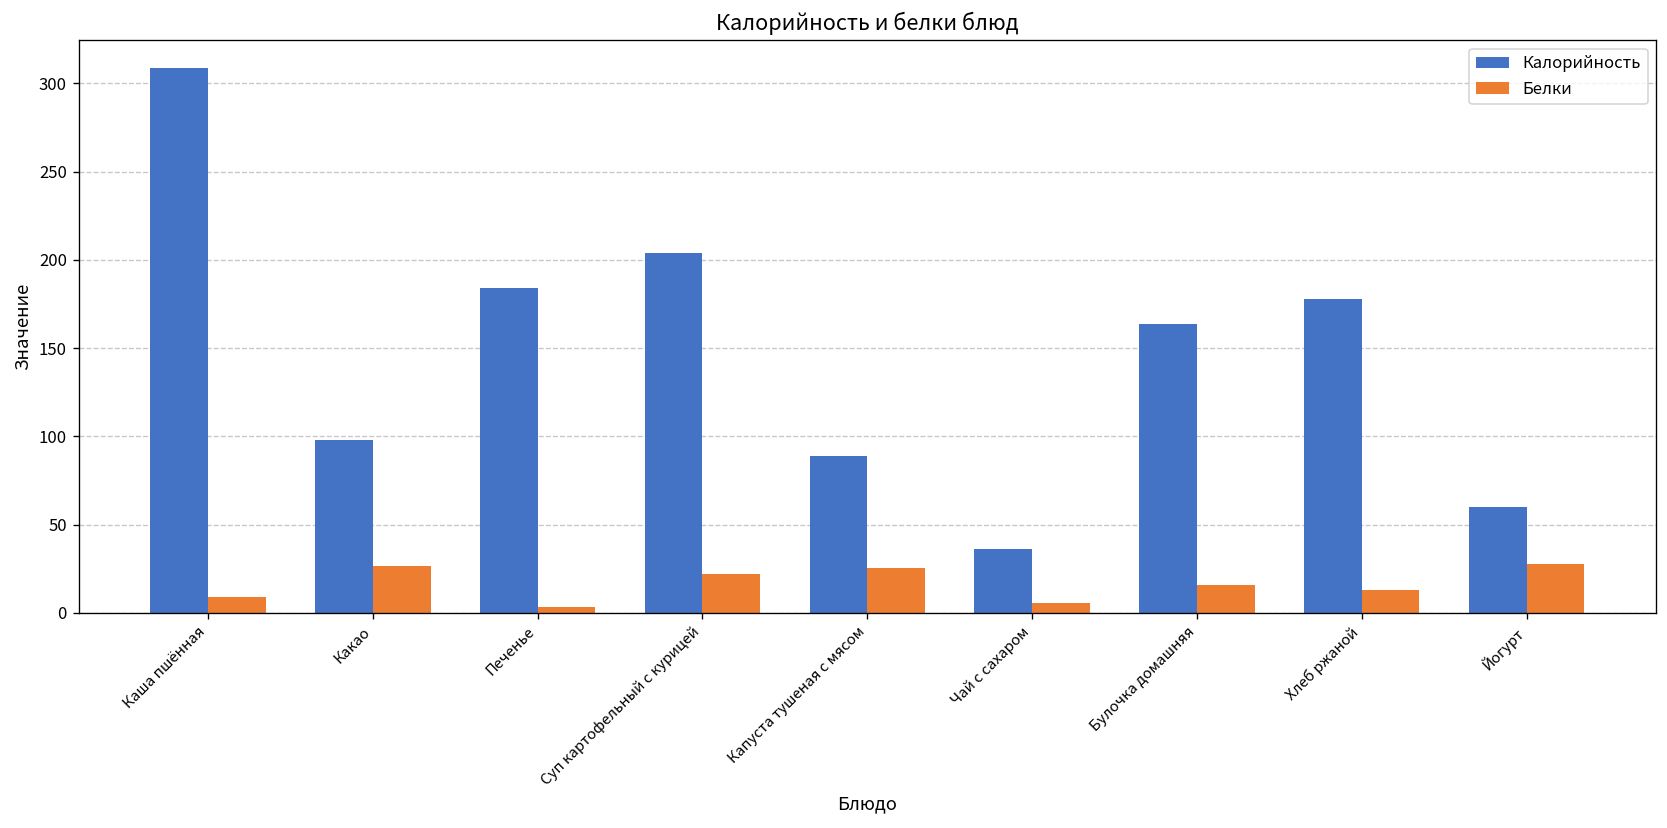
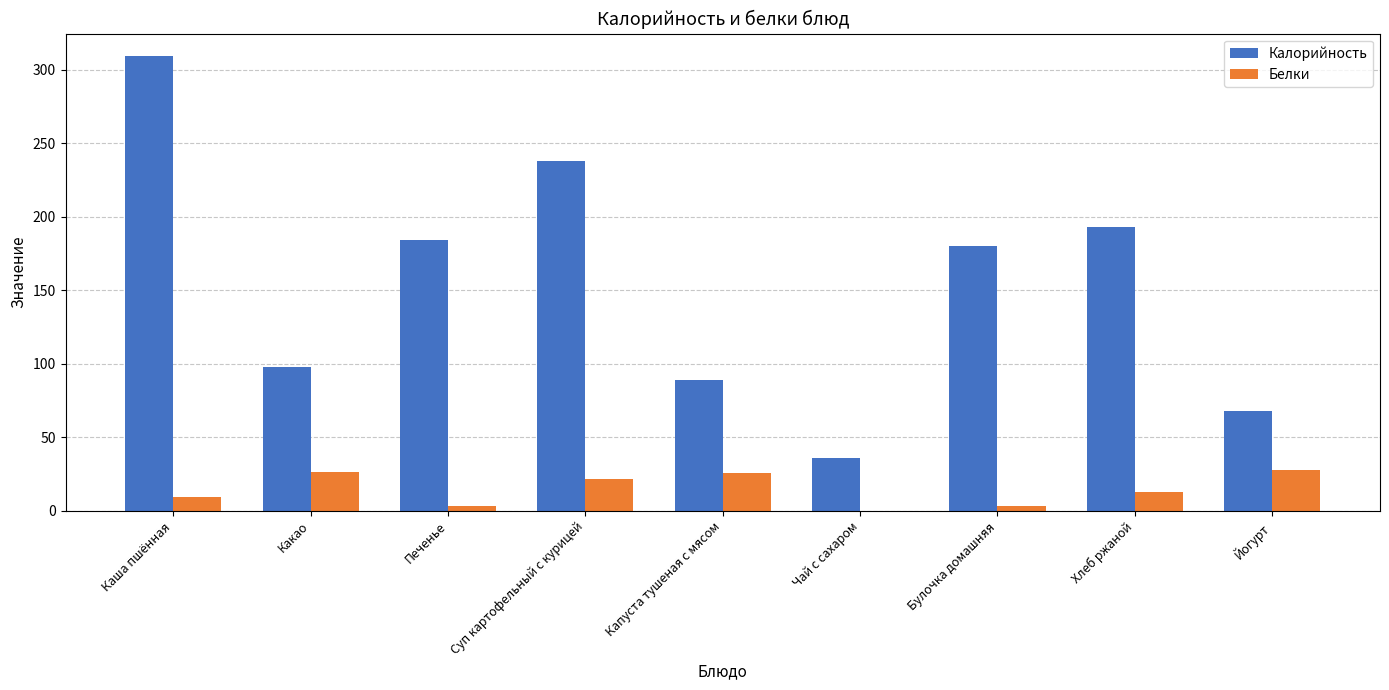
  {
    "Калорийность": {
      "Каша пшённая": 309,
      "Какао": 98,
      "Печенье": 184,
-     "Суп картофельный с курицей": 204,
+     "Суп картофельный с курицей": 238,
      "Капуста тушеная с мясом": 89,
      "Чай с сахаром": 36,
-     "Булочка домашняя": 164,
-     "Хлеб ржаной": 178,
-     "Йогурт": 60
+     "Булочка домашняя": 180,
+     "Хлеб ржаной": 193,
+     "Йогурт": 68
    },
    "Белки": {
      "Каша пшённая": 9,
      "Какао": 26,
      "Печенье": 4,
      "Суп картофельный с курицей": 22,
      "Капуста тушеная с мясом": 26,
-     "Чай с сахаром": 6,
-     "Булочка домашняя": 16,
+     "Чай с сахаром": 0,
+     "Булочка домашняя": 4,
      "Хлеб ржаной": 13,
      "Йогурт": 28
    }
  }
